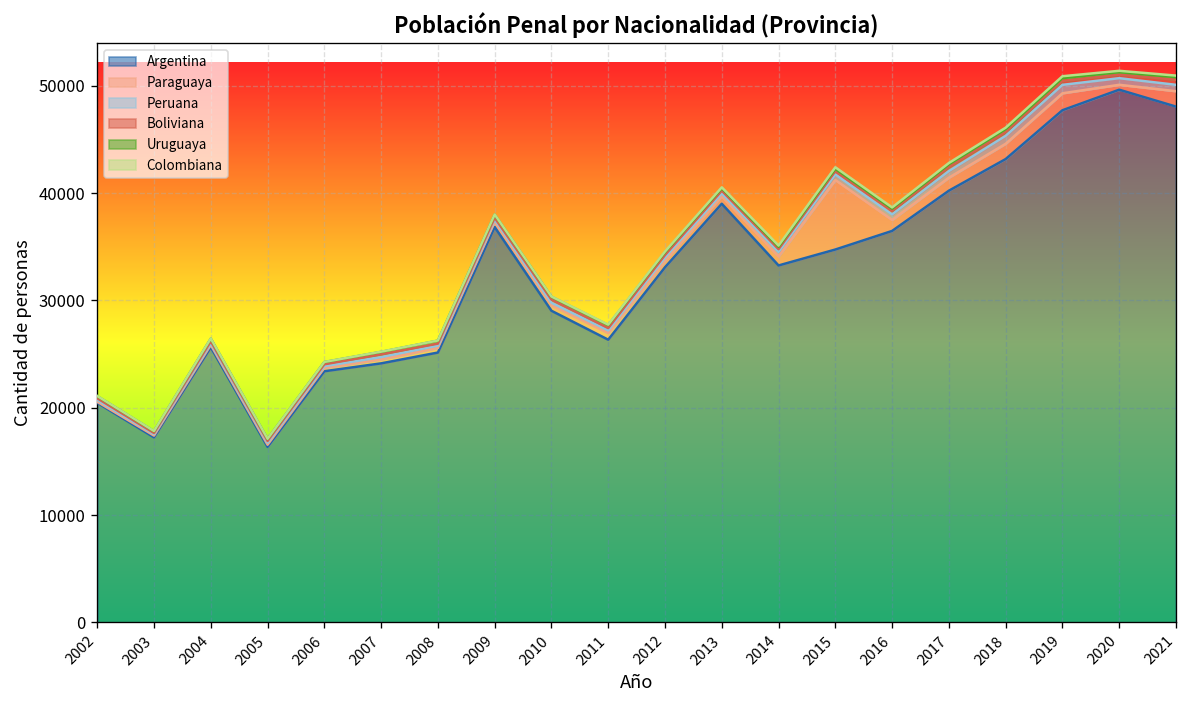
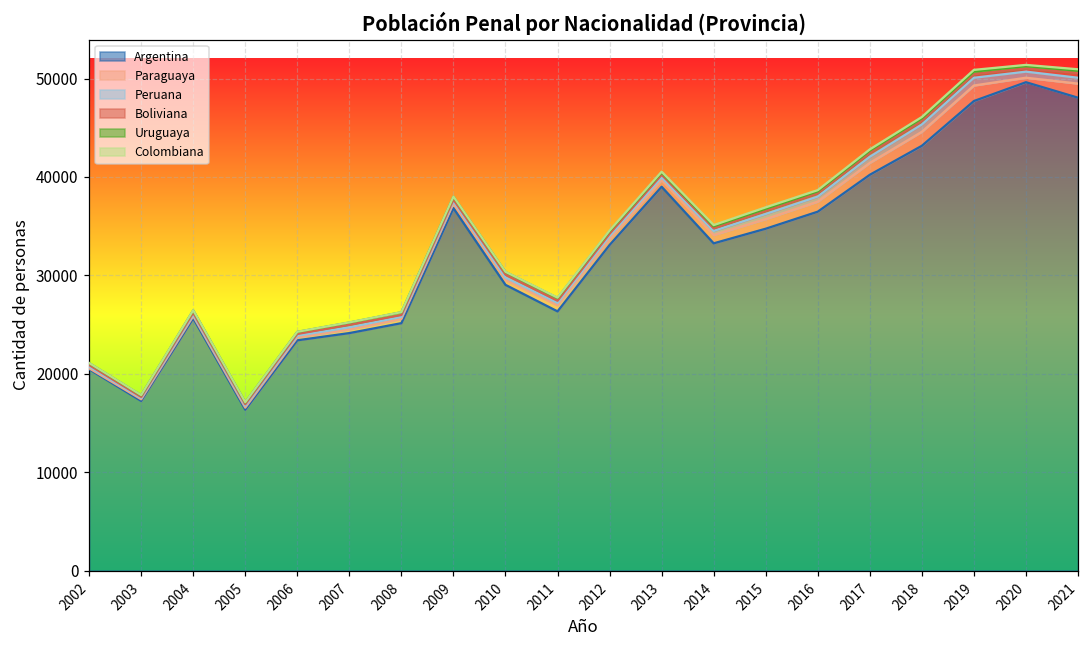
  {
    "Argentina": {
      "2006": 23000,
      "2007": 24000,
      "2008": 25000,
      "2009": 37000,
      "2010": 29000,
      "2011": 26000,
      "2012": 33000,
      "2013": 39000,
      "2014": 33000,
      "2015": 35000,
      "2016": 36000,
      "2017": 40000,
      "2018": 43000,
      "2019": 48000,
      "2020": 50000,
      "2021": 48000
    },
    "Paraguaya": {
      "2014": 1000,
-     "2015": 6000,
+     "2015": 1000,
      "2016": 1000,
      "2017": 1000,
      "2018": 1000,
      "2019": 2000,
      "2020": 0,
      "2021": 1000
    },
    "Peruana": {
      "2015": 1000,
      "2016": 1000,
      "2017": 1000,
      "2018": 1000,
      "2019": 1000,
      "2020": 1000,
      "2021": 1000
    }
  }
